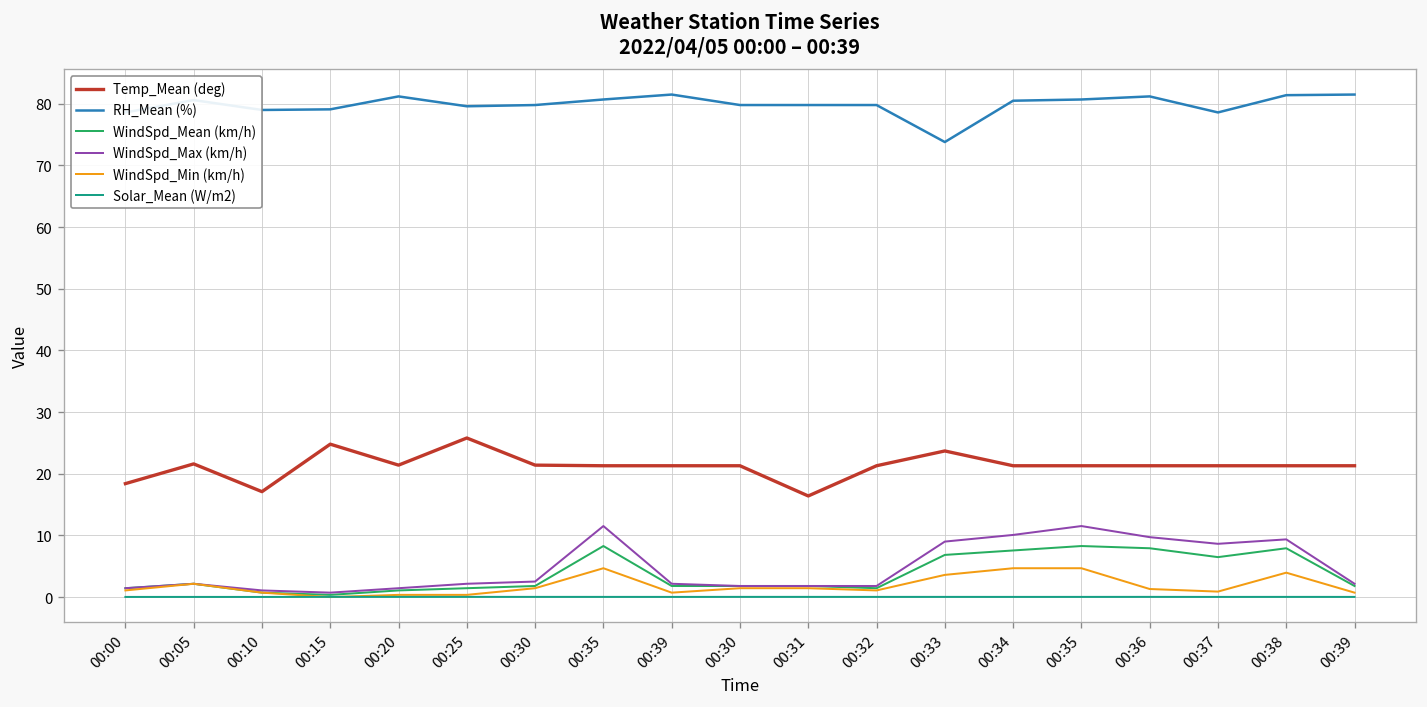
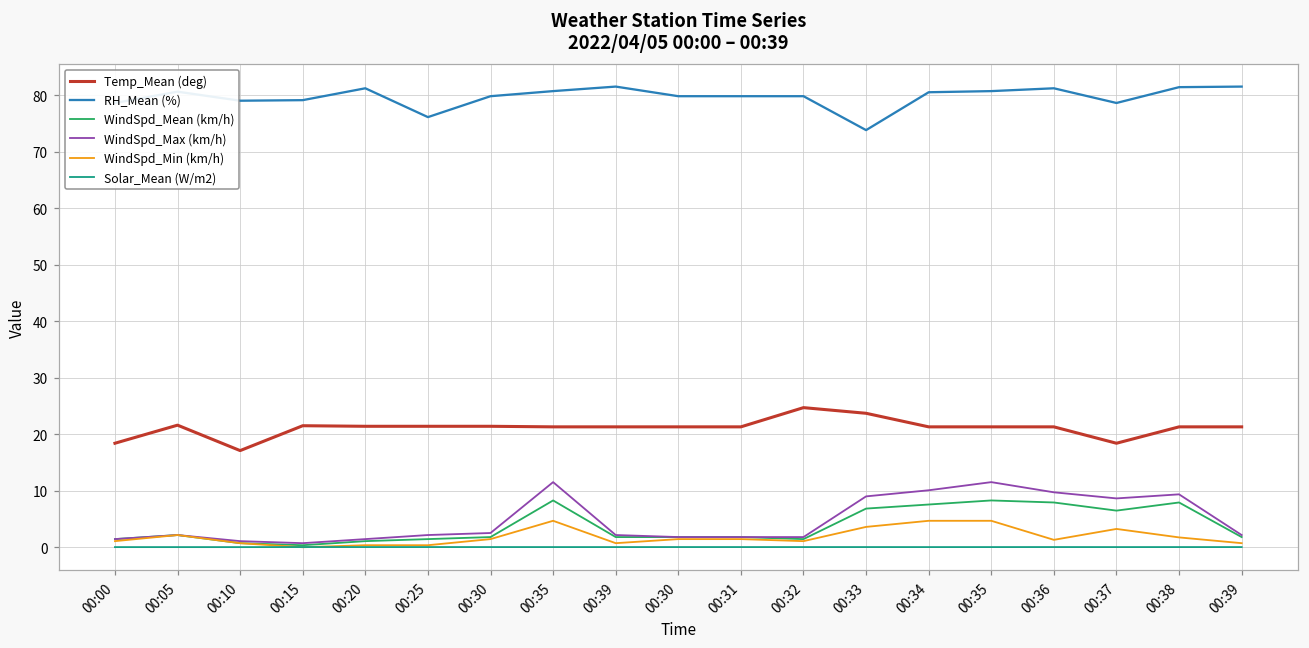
  {
    "Temp_Mean (deg)": {
      "00:00": 18,
      "00:05": 22,
      "00:10": 17,
-     "00:15": 25,
+     "00:15": 22,
      "00:20": 21,
-     "00:25": 26,
-     "00:31": 16,
-     "00:32": 21,
+     "00:25": 21,
+     "00:31": 21,
+     "00:32": 25,
      "00:33": 24,
      "00:34": 21,
      "00:36": 21,
-     "00:37": 21,
+     "00:37": 18,
      "00:38": 21
    },
    "RH_Mean (%)": {
      "00:10": 79,
      "00:15": 79,
      "00:20": 81,
-     "00:25": 80,
+     "00:25": 76,
      "00:31": 80,
      "00:32": 80,
      "00:33": 74,
      "00:34": 81,
      "00:36": 81,
      "00:37": 79,
      "00:38": 81
    },
    "WindSpd_Max (km/h)": {
      "00:25": 2,
      "00:33": 9,
      "00:34": 10,
      "00:36": 10,
      "00:37": 9,
      "00:38": 9
    },
    "WindSpd_Min (km/h)": {
      "00:33": 4,
      "00:34": 5,
      "00:36": 1,
-     "00:37": 1,
-     "00:38": 4
+     "00:37": 3,
+     "00:38": 2
    }
  }
